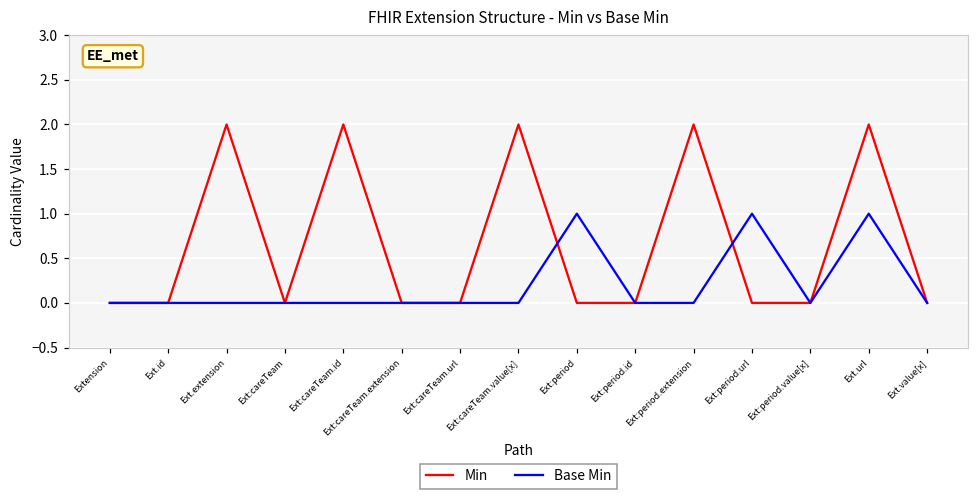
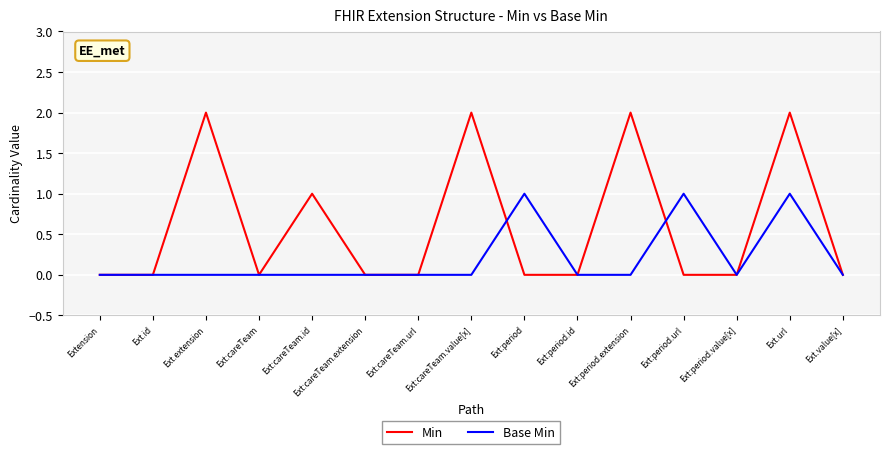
  {
    "Min": {
      "Ext.extension": 2,
-     "Ext:careTeam.id": 2,
+     "Ext:careTeam.id": 1,
      "Ext:careTeam.value[x]": 2,
      "Ext:period": 0,
      "Ext:period.extension": 2,
      "Ext:period.url": 0,
      "Ext.url": 2
    },
    "Base Min": {
      "Ext.extension": 0,
      "Ext:careTeam.id": 0,
      "Ext:careTeam.value[x]": 0,
      "Ext:period": 1,
      "Ext:period.extension": 0,
      "Ext:period.url": 1,
      "Ext.url": 1
    }
  }
